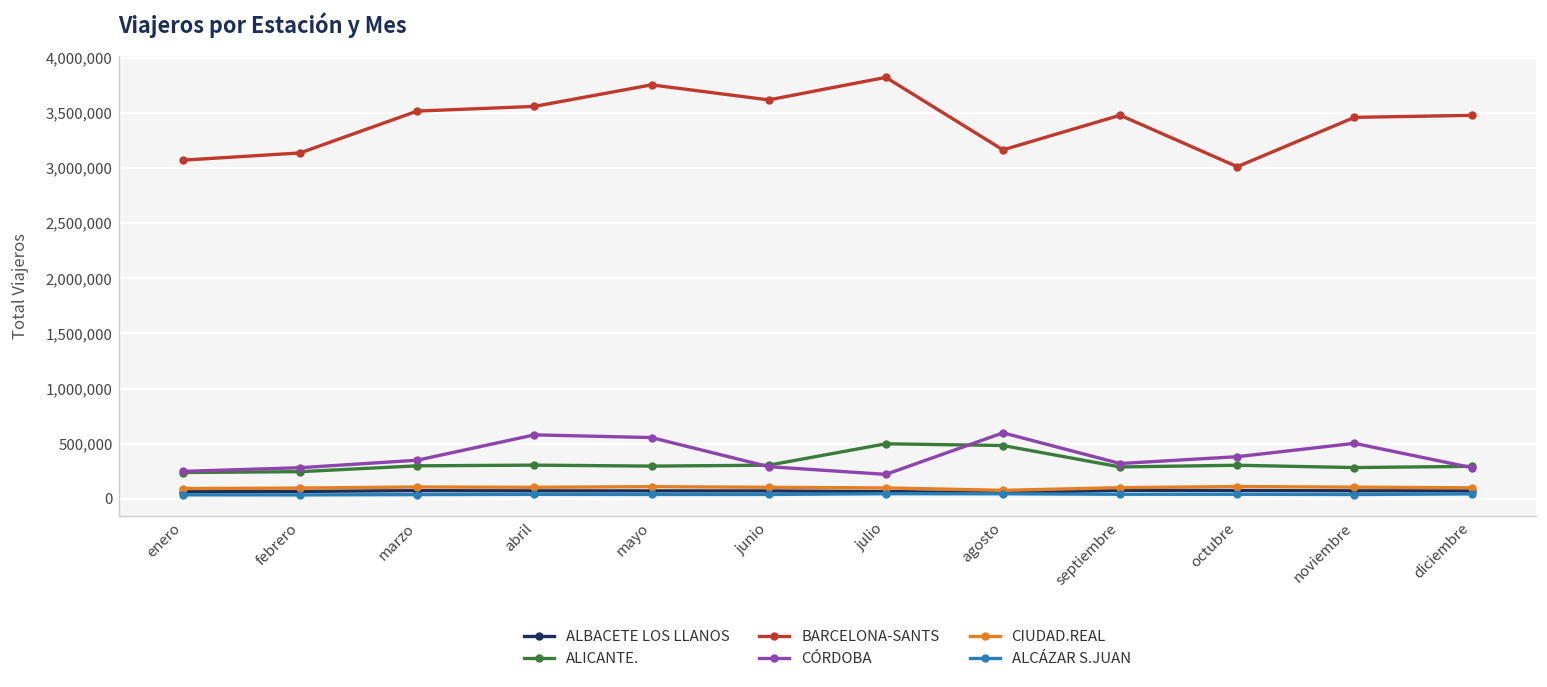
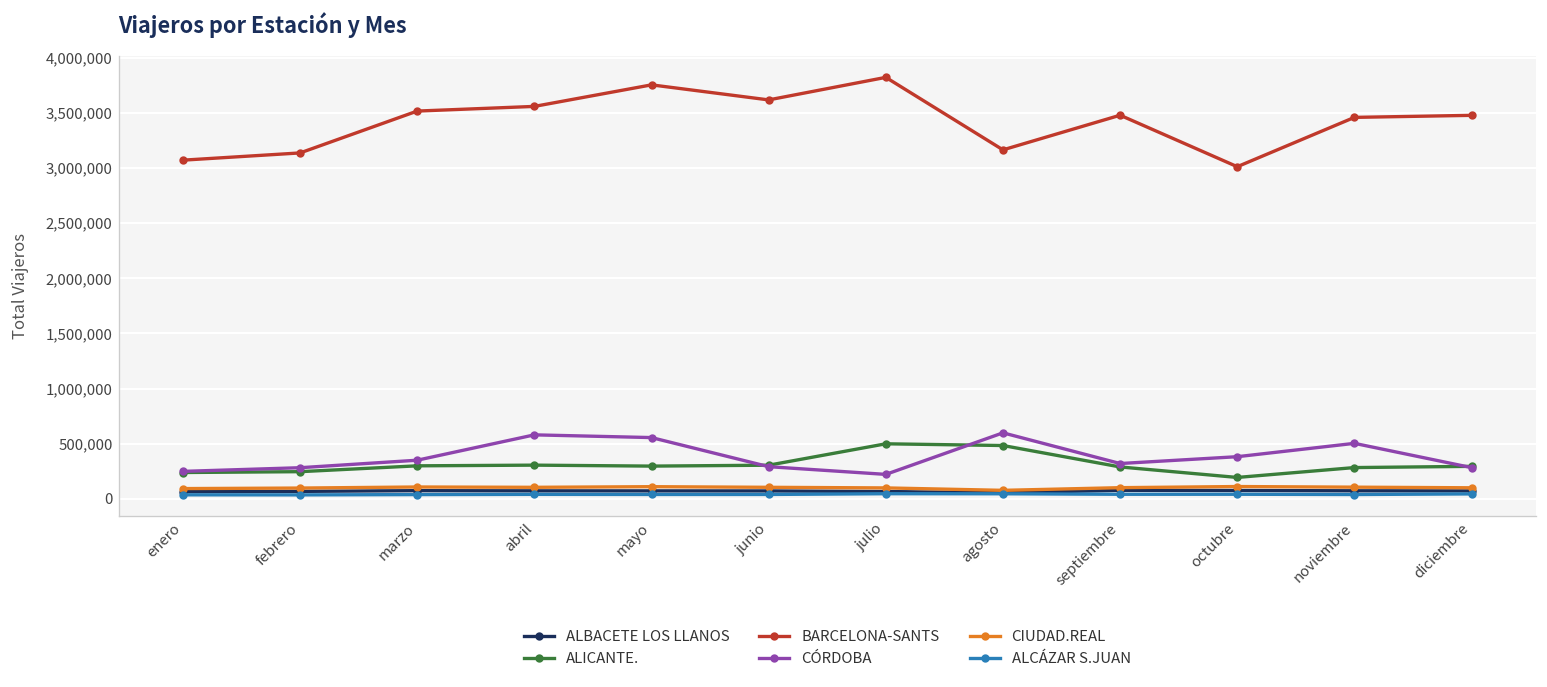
  {
    "ALBACETE LOS LLANOS": {
      "enero": "100,000",
      "febrero": "100,000",
      "marzo": "100,000",
      "abril": "100,000",
      "mayo": "100,000",
      "junio": "100,000",
      "octubre": "100,000",
      "noviembre": "100,000"
    },
    "ALICANTE.": {
      "febrero": "200,000",
      "marzo": "300,000",
      "abril": "300,000",
      "mayo": "300,000",
      "julio": "500,000",
      "agosto": "500,000",
      "septiembre": "300,000",
-     "octubre": "300,000",
+     "octubre": "200,000",
      "noviembre": "300,000"
    },
    "BARCELONA-SANTS": {
      "enero": "3,100,000",
      "febrero": "3,100,000",
      "marzo": "3,500,000",
      "abril": "3,600,000",
      "mayo": "3,800,000",
      "junio": "3,600,000",
      "julio": "3,800,000",
      "agosto": "3,200,000",
      "septiembre": "3,500,000",
      "octubre": "3,000,000",
      "noviembre": "3,500,000",
      "diciembre": "3,500,000"
    },
    "CÓRDOBA": {
      "febrero": "300,000",
      "marzo": "300,000",
      "abril": "600,000",
      "mayo": "600,000",
      "julio": "200,000",
      "agosto": "600,000",
      "septiembre": "300,000",
      "octubre": "400,000",
      "noviembre": "500,000"
    },
    "CIUDAD.REAL": {
      "enero": "100,000",
      "febrero": "100,000",
      "marzo": "100,000",
      "abril": "100,000",
      "mayo": "100,000",
      "junio": "100,000",
      "julio": "100,000",
      "octubre": "100,000",
      "noviembre": "100,000"
    },
    "ALCÁZAR S.JUAN": {
      "enero": "0",
      "febrero": "0",
      "marzo": "0",
      "abril": "0",
      "mayo": "0",
      "junio": "0",
      "septiembre": "0",
      "octubre": "0",
      "noviembre": "0"
    }
  }
